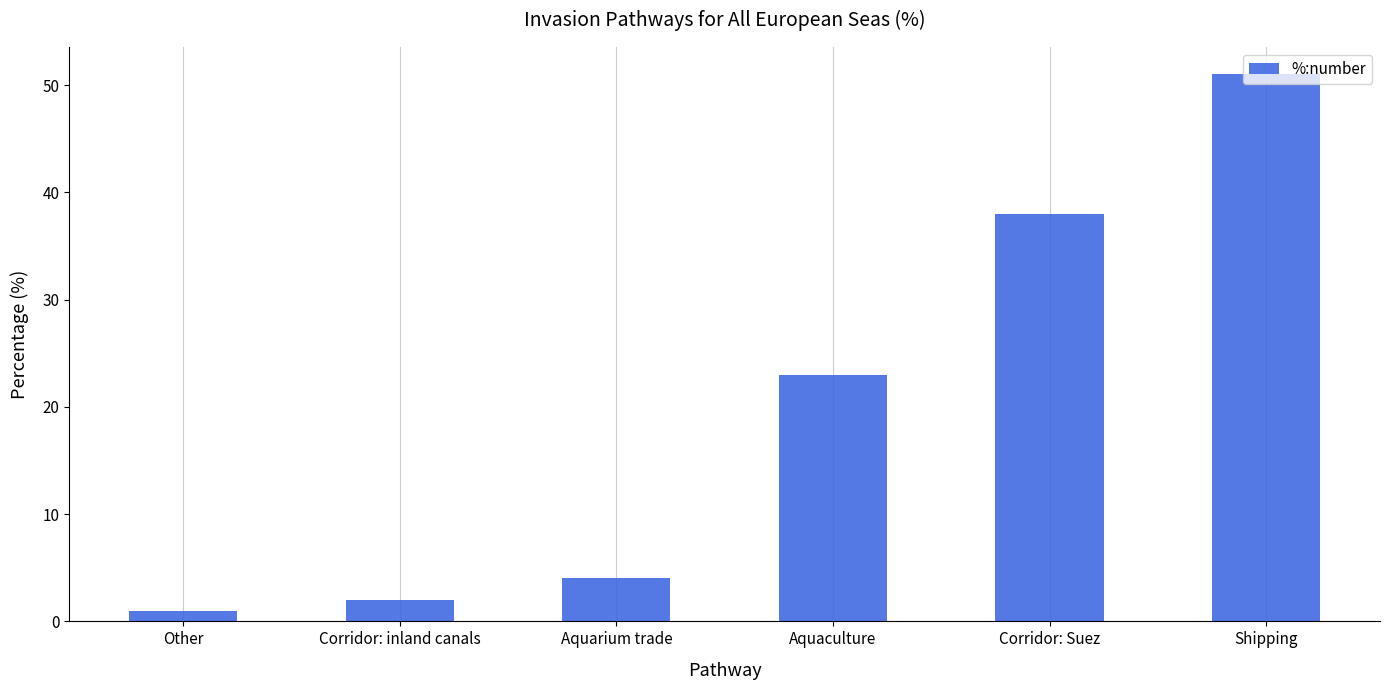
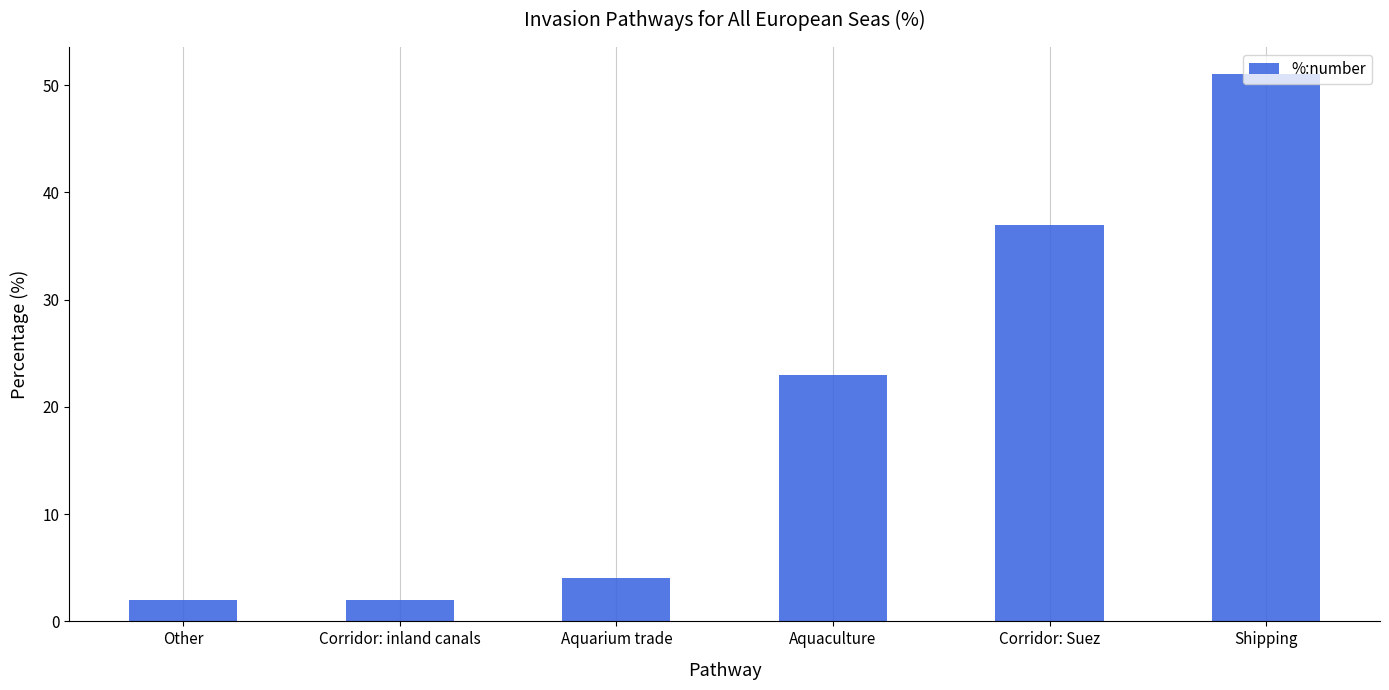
  {
-   "Other": 1,
+   "Other": 2,
    "Corridor: inland canals": 2,
    "Aquarium trade": 4,
    "Aquaculture": 23,
-   "Corridor: Suez": 38
+   "Corridor: Suez": 37
  }
